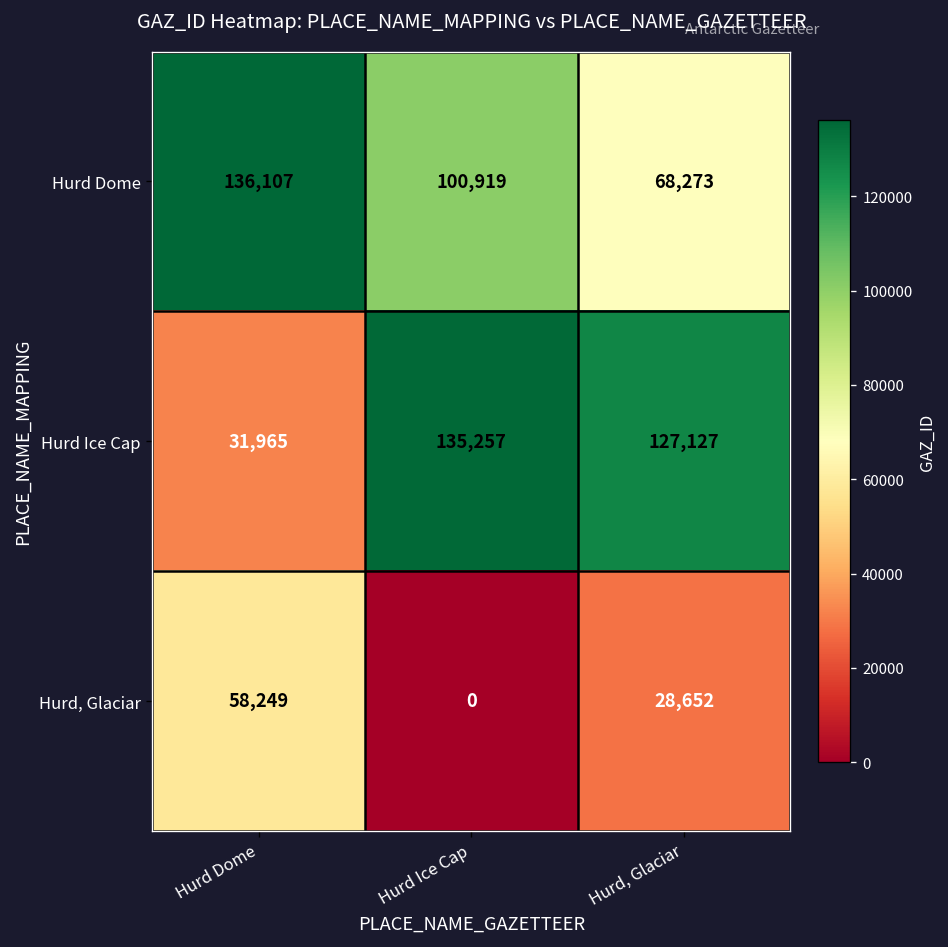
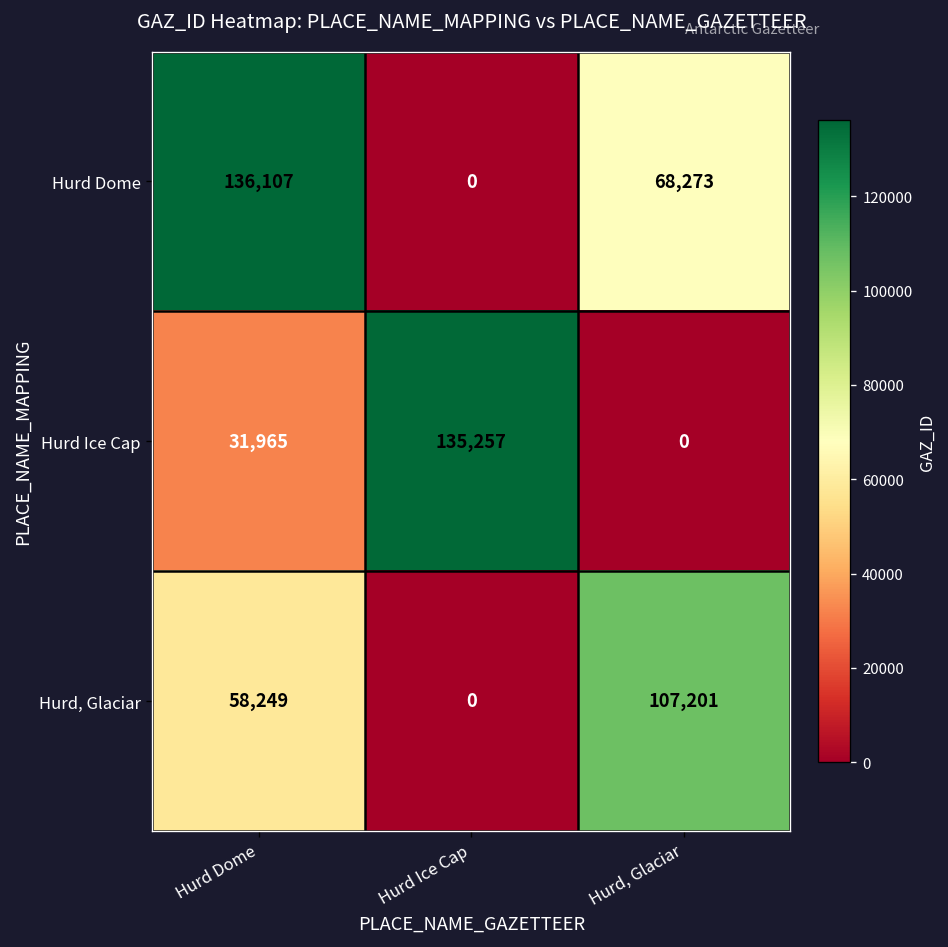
  {
    "Hurd Dome": {
      "Hurd Dome": "136,107",
-     "Hurd Ice Cap": "100,919",
+     "Hurd Ice Cap": "0",
      "Hurd, Glaciar": "68,273"
    },
    "Hurd Ice Cap": {
      "Hurd Dome": "31,965",
      "Hurd Ice Cap": "135,257",
-     "Hurd, Glaciar": "127,127"
+     "Hurd, Glaciar": "0"
    },
    "Hurd, Glaciar": {
      "Hurd Dome": "58,249",
      "Hurd Ice Cap": "0",
-     "Hurd, Glaciar": "28,652"
+     "Hurd, Glaciar": "107,201"
    }
  }
